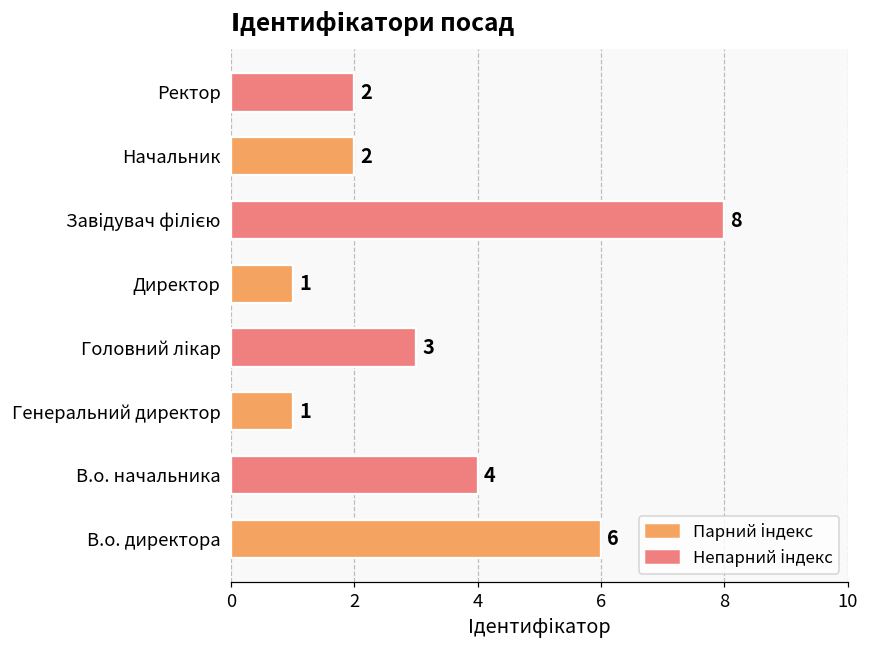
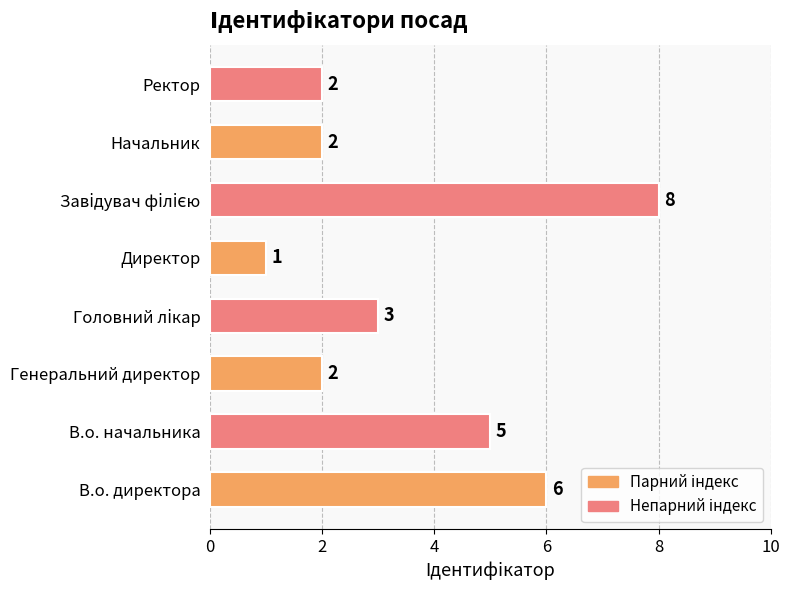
  {
    "Ректор": 2,
    "Начальник": 2,
    "Завідувач філією": 8,
    "Директор": 1,
    "Головний лікар": 3,
-   "Генеральний директор": 1,
-   "В.о. начальника": 4,
+   "Генеральний директор": 2,
+   "В.о. начальника": 5,
    "В.о. директора": 6
  }
